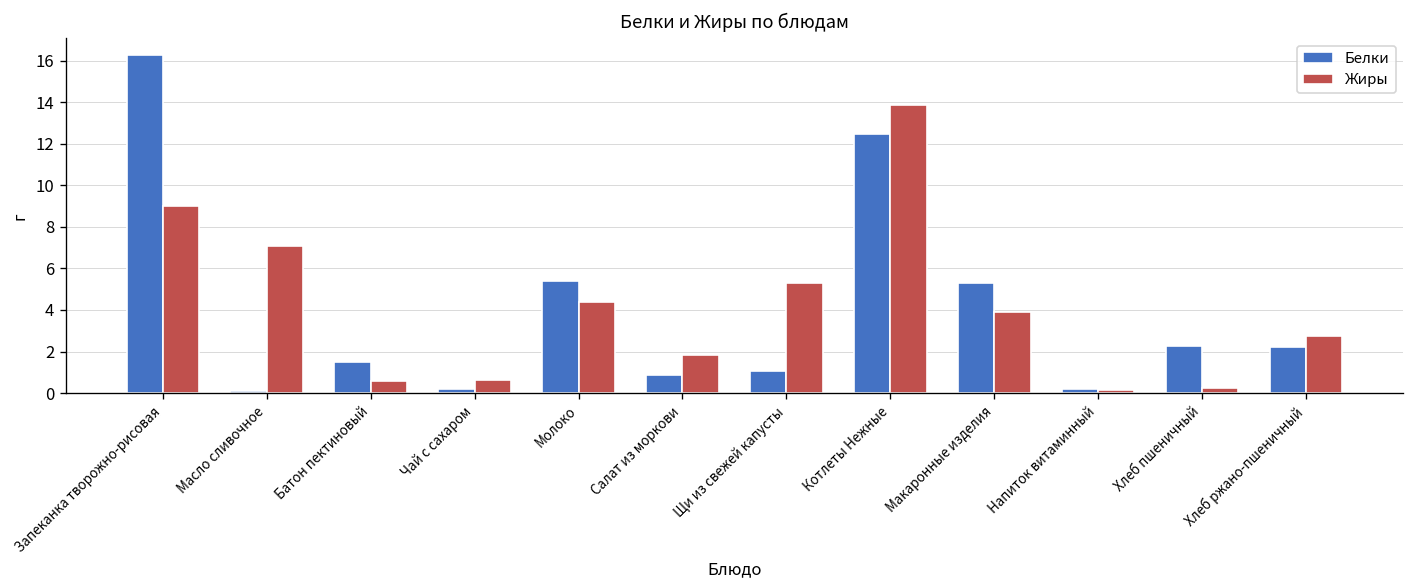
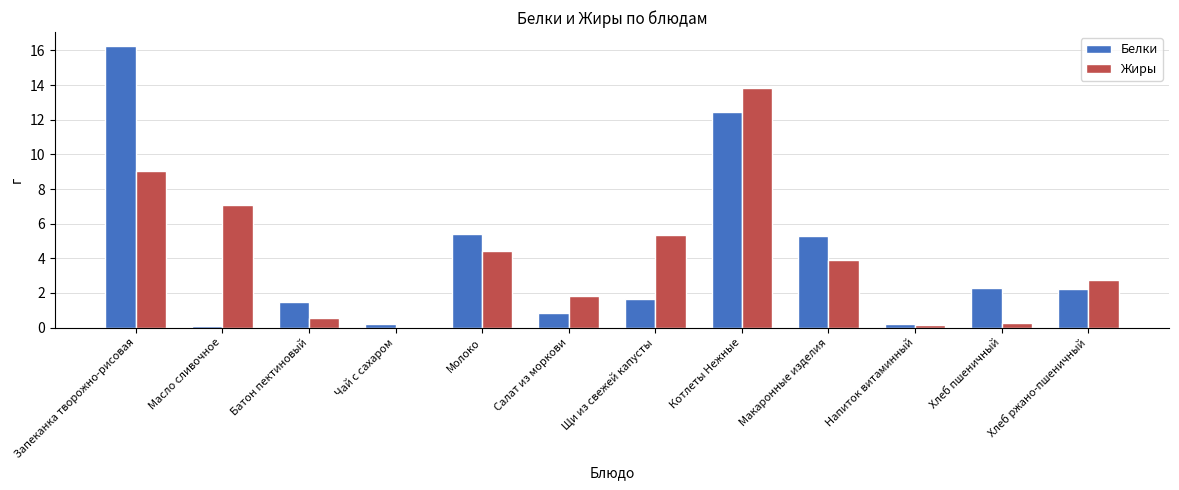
  {
    "Белки": {
      "Запеканка творожно-рисовая": 16.3,
      "Батон пектиновый": 1.5,
      "Чай с сахаром": 0.2,
      "Молоко": 5.4,
      "Салат из моркови": 0.9,
-     "Щи из свежей капусты": 1.1,
+     "Щи из свежей капусты": 1.6,
      "Котлеты Нежные": 12.5,
      "Макаронные изделия": 5.3,
      "Напиток витаминный": 0.2,
      "Хлеб пшеничный": 2.3,
      "Хлеб ржано-пшеничный": 2.2
    },
    "Жиры": {
      "Запеканка творожно-рисовая": 9.0,
      "Масло сливочное": 7.1,
      "Батон пектиновый": 0.6,
-     "Чай с сахаром": 0.6,
+     "Чай с сахаром": 0.0,
      "Молоко": 4.4,
      "Салат из моркови": 1.8,
      "Щи из свежей капусты": 5.3,
      "Котлеты Нежные": 13.9,
      "Макаронные изделия": 3.9,
      "Напиток витаминный": 0.2,
      "Хлеб пшеничный": 0.2,
      "Хлеб ржано-пшеничный": 2.8
    }
  }
